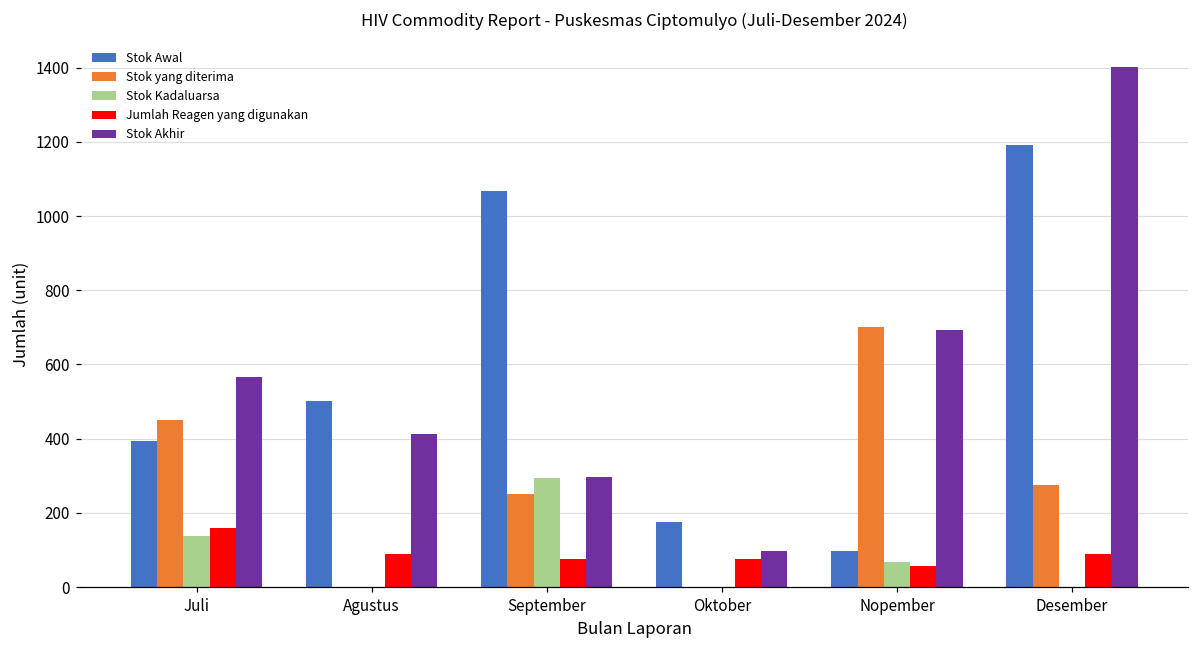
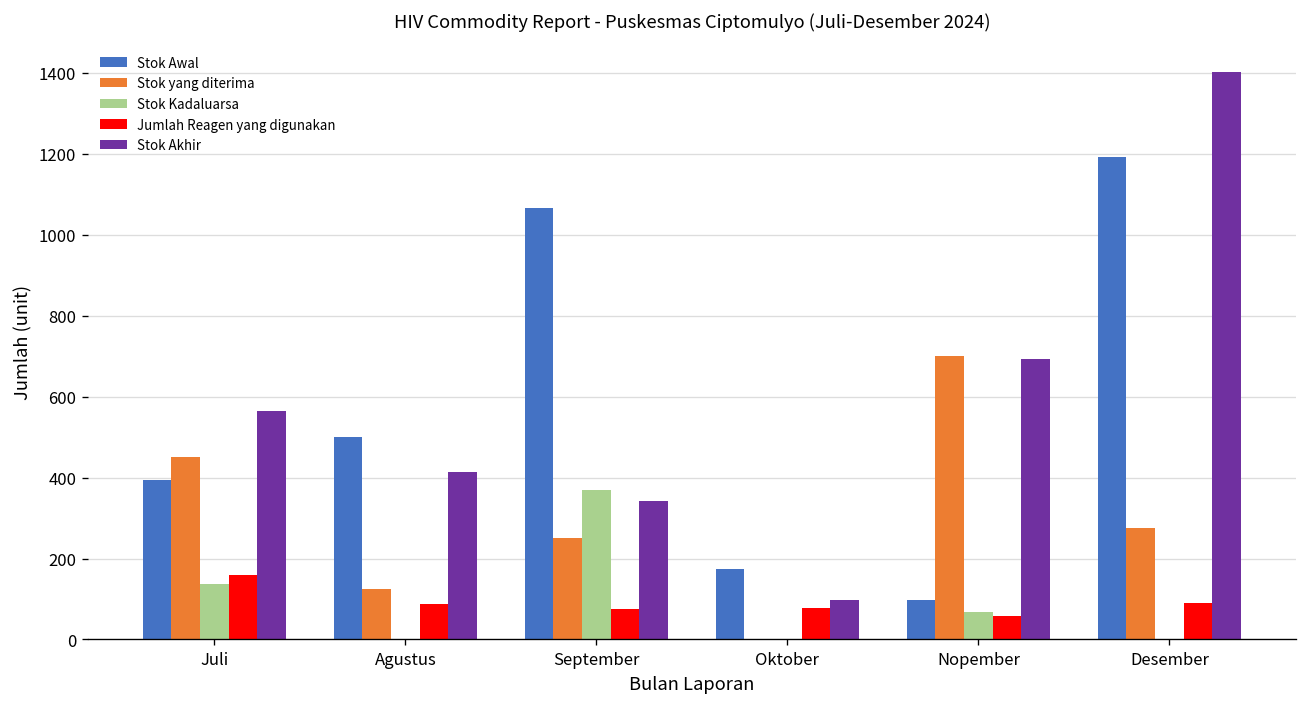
  {
    "Stok Awal": {
      "Juli": 390,
      "Agustus": 500,
      "September": 1070,
      "Oktober": 180,
      "Nopember": 100,
      "Desember": 1190
    },
    "Stok yang diterima": {
      "Juli": 450,
-     "Agustus": 0,
+     "Agustus": 120,
      "September": 250,
      "Oktober": 0,
      "Nopember": 700,
      "Desember": 280
    },
    "Stok Kadaluarsa": {
      "Juli": 140,
      "Agustus": 0,
-     "September": 290,
+     "September": 370,
      "Oktober": 0,
      "Nopember": 70,
      "Desember": 0
    },
    "Jumlah Reagen yang digunakan": {
      "Juli": 160,
      "Agustus": 90,
      "September": 80,
      "Oktober": 80,
      "Nopember": 60,
      "Desember": 90
    },
    "Stok Akhir": {
      "Juli": 570,
      "Agustus": 410,
-     "September": 300,
+     "September": 340,
      "Oktober": 100,
      "Nopember": 690,
      "Desember": 1400
    }
  }
